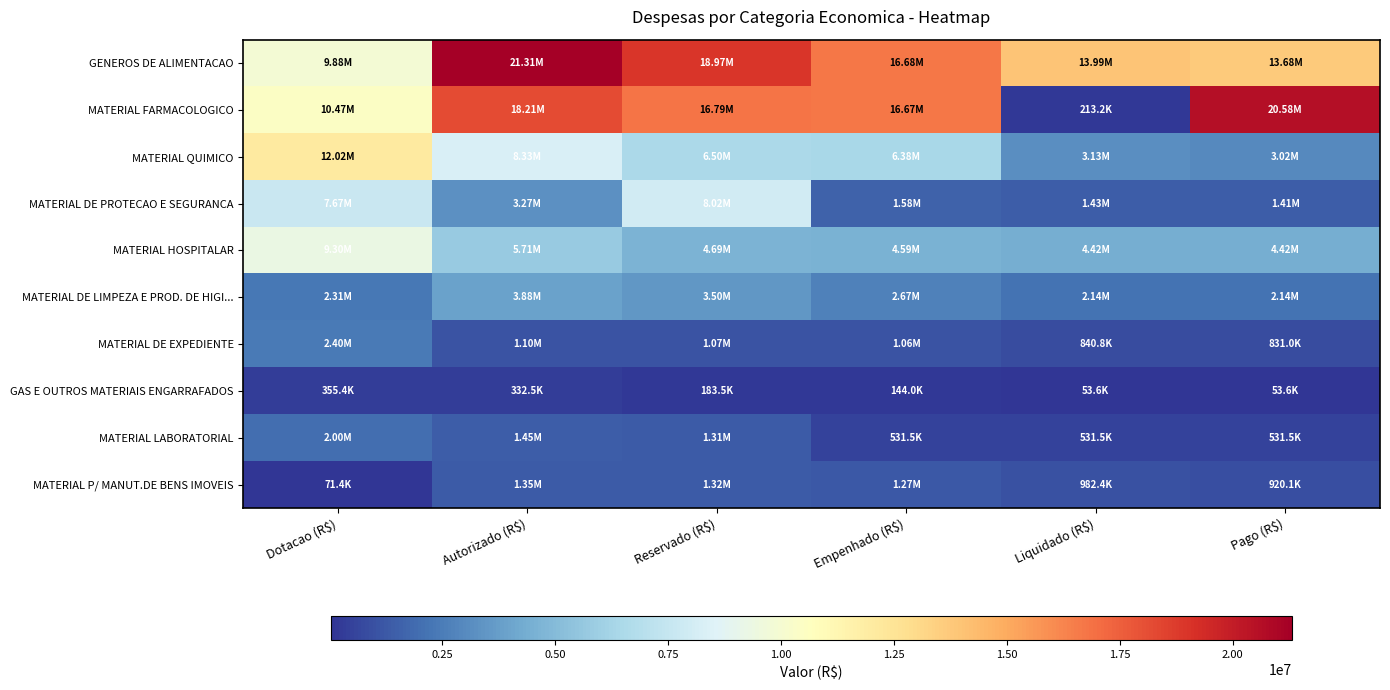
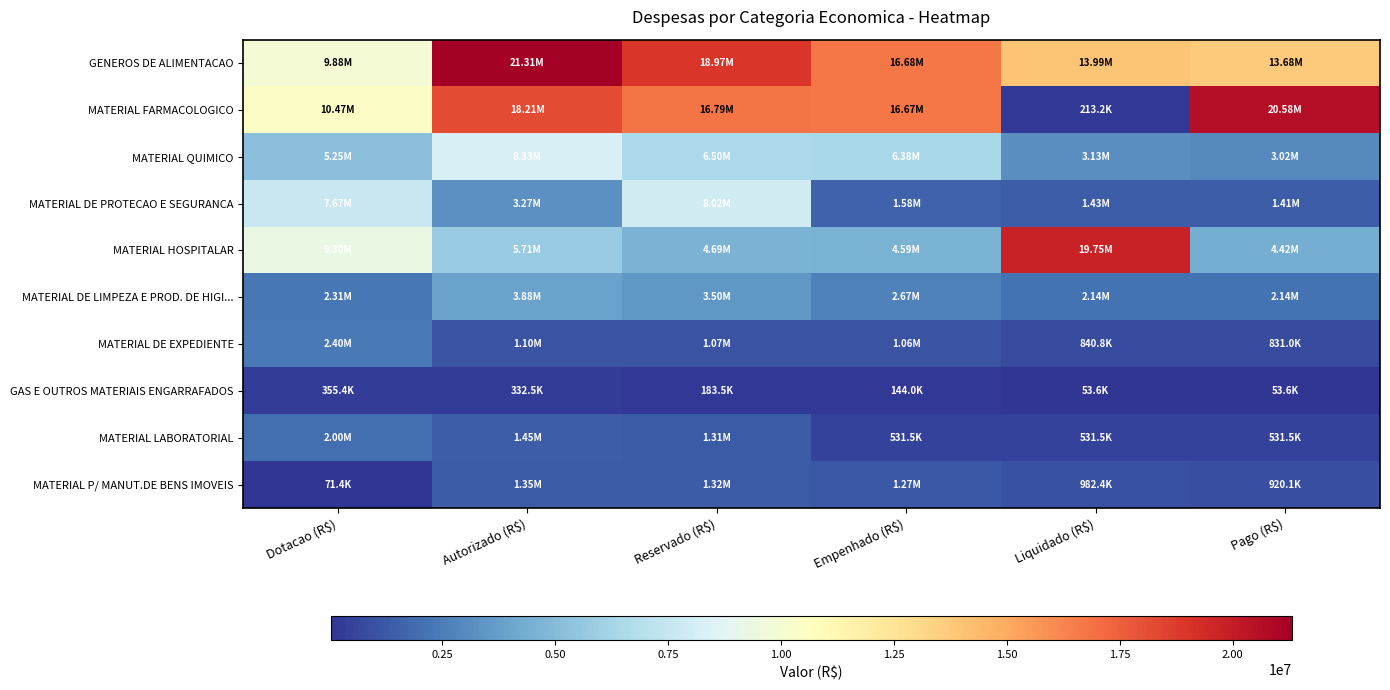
  {
    "GENEROS DE ALIMENTACAO": {
      "Dotacao (R$)": "9.88M",
      "Autorizado (R$)": "21.31M",
      "Reservado (R$)": "18.97M",
      "Empenhado (R$)": "16.68M",
      "Liquidado (R$)": "13.99M",
      "Pago (R$)": "13.68M"
    },
    "MATERIAL FARMACOLOGICO": {
      "Dotacao (R$)": "10.47M",
      "Autorizado (R$)": "18.21M",
      "Reservado (R$)": "16.79M",
      "Empenhado (R$)": "16.67M",
      "Liquidado (R$)": "213.2K",
      "Pago (R$)": "20.58M"
    },
    "MATERIAL QUIMICO": {
-     "Dotacao (R$)": "12.02M",
+     "Dotacao (R$)": "5.25M",
      "Reservado (R$)": "6.50M",
      "Empenhado (R$)": "6.38M",
      "Liquidado (R$)": "3.13M",
      "Pago (R$)": "3.02M"
    },
    "MATERIAL DE PROTECAO E SEGURANCA": {
      "Dotacao (R$)": "7.67M",
      "Autorizado (R$)": "3.27M",
      "Empenhado (R$)": "1.58M",
      "Liquidado (R$)": "1.43M",
      "Pago (R$)": "1.41M"
    },
    "MATERIAL HOSPITALAR": {
      "Autorizado (R$)": "5.71M",
      "Reservado (R$)": "4.69M",
      "Empenhado (R$)": "4.59M",
-     "Liquidado (R$)": "4.42M",
+     "Liquidado (R$)": "19.75M",
      "Pago (R$)": "4.42M"
    },
    "MATERIAL DE LIMPEZA E PROD. DE HIGI...": {
      "Dotacao (R$)": "2.31M",
      "Autorizado (R$)": "3.88M",
      "Reservado (R$)": "3.50M",
      "Empenhado (R$)": "2.67M",
      "Liquidado (R$)": "2.14M",
      "Pago (R$)": "2.14M"
    },
    "MATERIAL DE EXPEDIENTE": {
      "Dotacao (R$)": "2.40M",
      "Autorizado (R$)": "1.10M",
      "Reservado (R$)": "1.07M",
      "Empenhado (R$)": "1.06M",
      "Liquidado (R$)": "840.8K",
      "Pago (R$)": "831.0K"
    },
    "GAS E OUTROS MATERIAIS ENGARRAFADOS": {
      "Dotacao (R$)": "355.4K",
      "Autorizado (R$)": "332.5K",
      "Reservado (R$)": "183.5K",
      "Empenhado (R$)": "144.0K",
      "Liquidado (R$)": "53.6K",
      "Pago (R$)": "53.6K"
    },
    "MATERIAL LABORATORIAL": {
      "Dotacao (R$)": "2.00M",
      "Autorizado (R$)": "1.45M",
      "Reservado (R$)": "1.31M",
      "Empenhado (R$)": "531.5K",
      "Liquidado (R$)": "531.5K",
      "Pago (R$)": "531.5K"
    },
    "MATERIAL P/ MANUT.DE BENS IMOVEIS": {
      "Dotacao (R$)": "71.4K",
      "Autorizado (R$)": "1.35M",
      "Reservado (R$)": "1.32M",
      "Empenhado (R$)": "1.27M",
      "Liquidado (R$)": "982.4K",
      "Pago (R$)": "920.1K"
    }
  }
